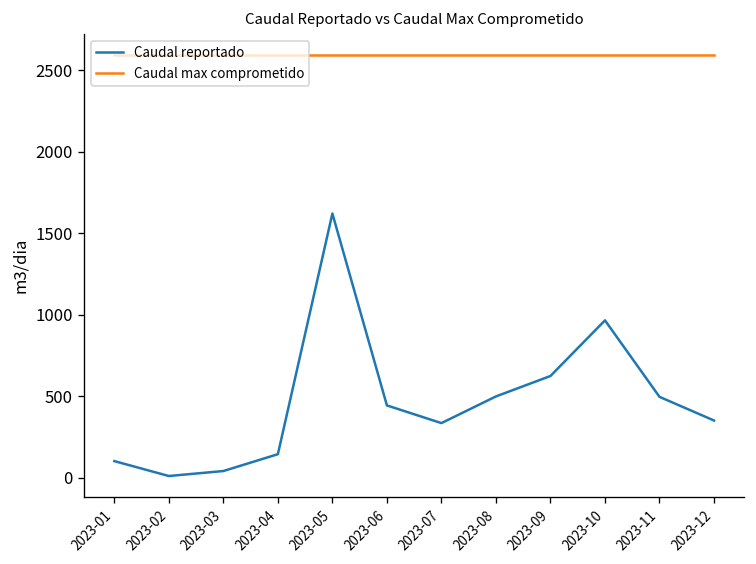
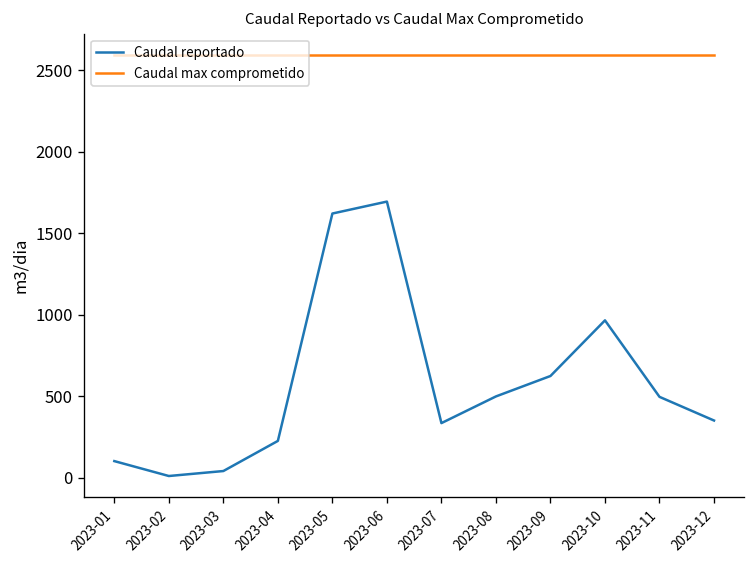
  {
    "Caudal reportado": {
      "2023-01": 100,
      "2023-02": 10,
      "2023-03": 40,
-     "2023-04": 150,
+     "2023-04": 230,
      "2023-05": 1620,
-     "2023-06": 440,
+     "2023-06": 1690,
      "2023-07": 340,
      "2023-08": 500,
      "2023-09": 630,
      "2023-10": 970,
      "2023-11": 500,
      "2023-12": 350
    },
    "Caudal max comprometido": {
      "2023-05": 2590,
      "2023-06": 2590,
      "2023-07": 2590,
      "2023-08": 2590,
      "2023-09": 2590,
      "2023-10": 2590,
      "2023-11": 2590,
      "2023-12": 2590
    }
  }
